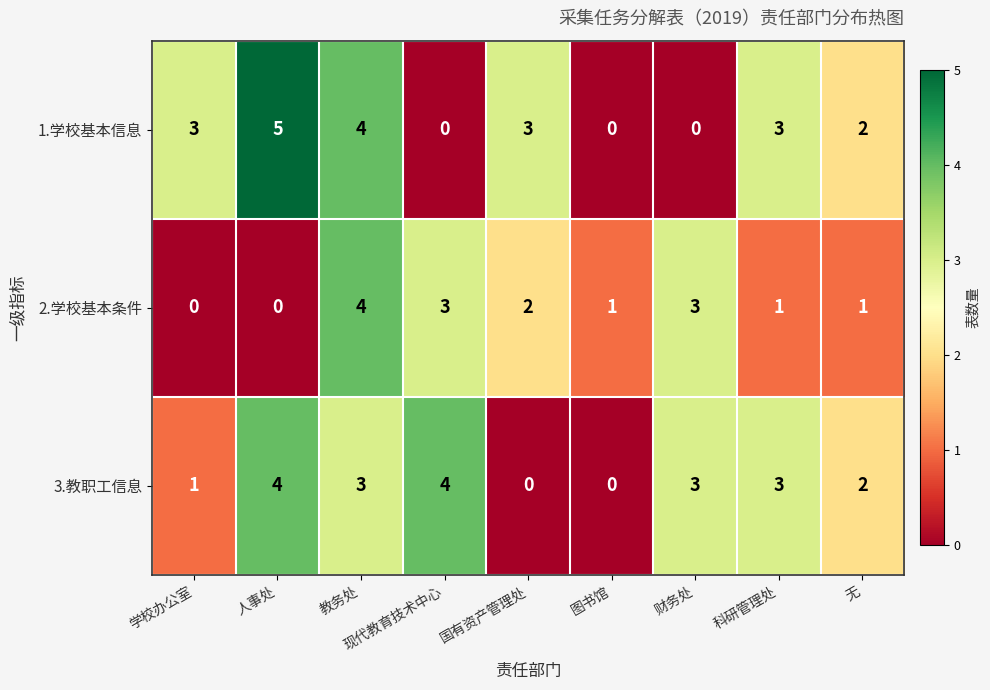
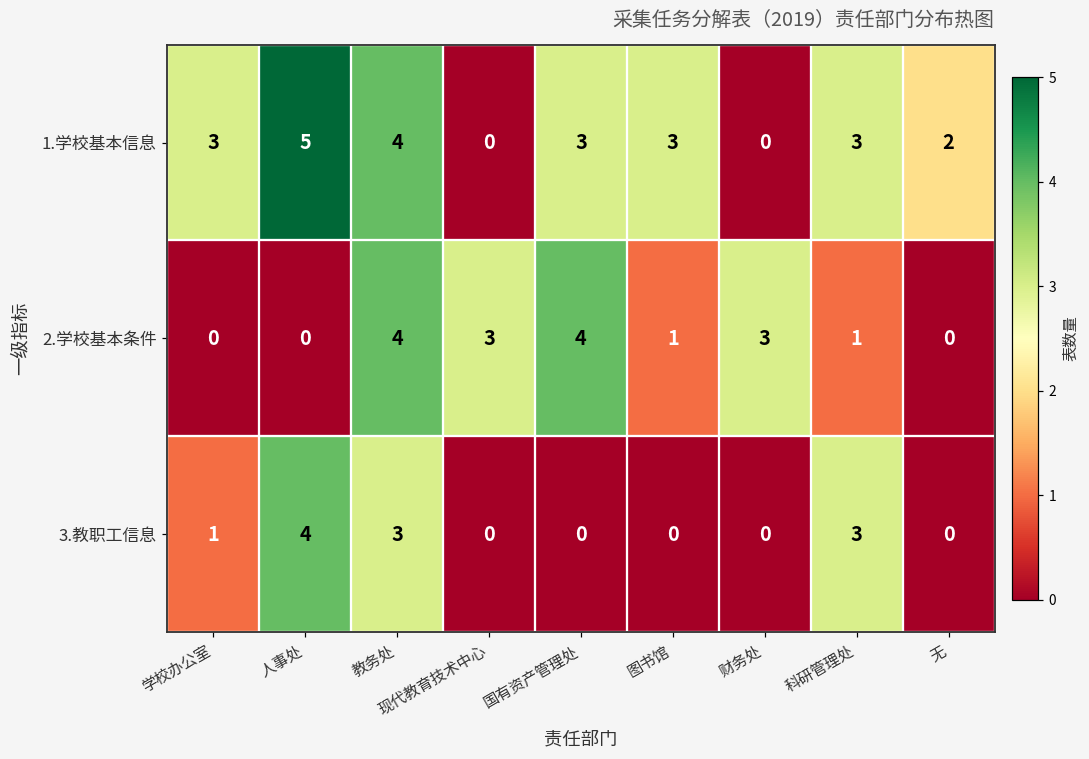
  {
    "1.学校基本信息": {
      "学校办公室": 3,
      "人事处": 5,
      "教务处": 4,
      "现代教育技术中心": 0,
      "国有资产管理处": 3,
-     "图书馆": 0,
+     "图书馆": 3,
      "财务处": 0,
      "科研管理处": 3,
      "无": 2
    },
    "2.学校基本条件": {
      "学校办公室": 0,
      "人事处": 0,
      "教务处": 4,
      "现代教育技术中心": 3,
-     "国有资产管理处": 2,
+     "国有资产管理处": 4,
      "图书馆": 1,
      "财务处": 3,
      "科研管理处": 1,
-     "无": 1
+     "无": 0
    },
    "3.教职工信息": {
      "学校办公室": 1,
      "人事处": 4,
      "教务处": 3,
-     "现代教育技术中心": 4,
+     "现代教育技术中心": 0,
      "国有资产管理处": 0,
      "图书馆": 0,
-     "财务处": 3,
+     "财务处": 0,
      "科研管理处": 3,
-     "无": 2
+     "无": 0
    }
  }
